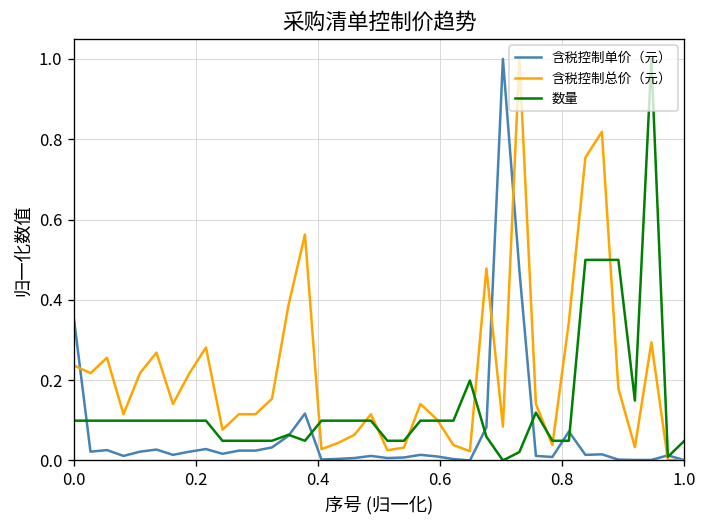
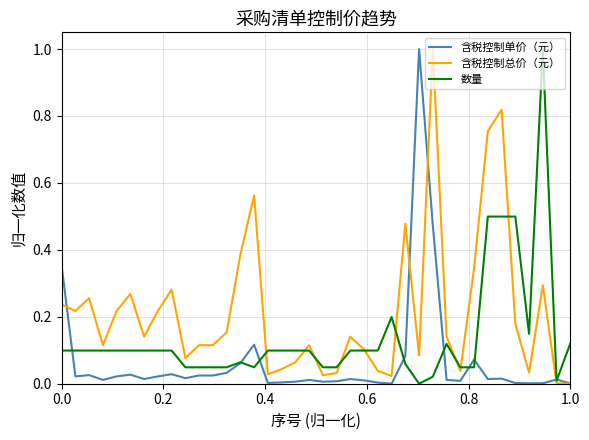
  {
    "含税控制单价（元）": {
      "0.0": 0.35
    },
    "含税控制总价（元）": {
      "0.0": 0.24
    },
    "数量": {
      "0.0": 0.10,
-     "1.0": 0.05
+     "1.0": 0.12
    }
  }
